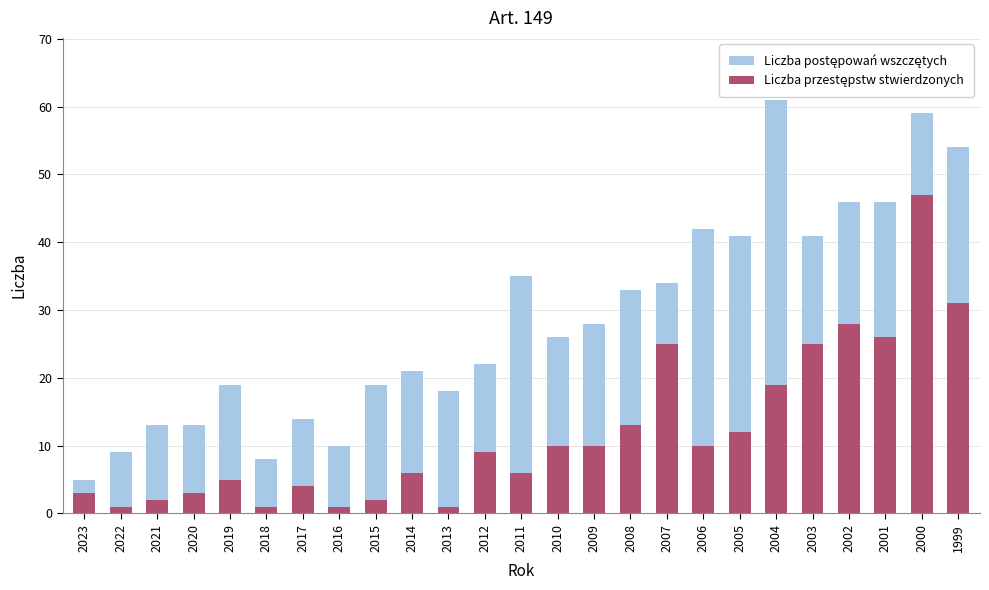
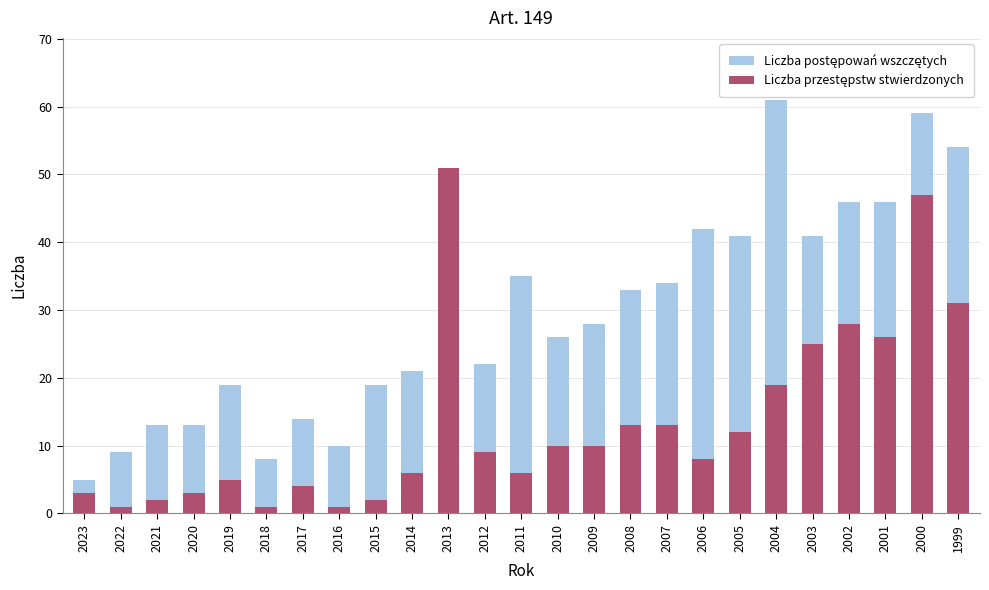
  {
    "Liczba postępowań wszczętych": {
      "2023": 5,
      "2022": 9,
      "2021": 13,
      "2020": 13,
      "2019": 19,
      "2018": 8,
      "2017": 14,
      "2016": 10,
      "2015": 19,
      "2014": 21,
      "2012": 22,
      "2011": 35,
      "2010": 26,
      "2009": 28,
      "2008": 33,
      "2007": 34,
      "2006": 42,
      "2005": 41,
      "2004": 61,
      "2003": 41,
      "2002": 46,
      "2001": 46,
      "2000": 59,
      "1999": 54
    },
    "Liczba przestępstw stwierdzonych": {
-     "2013": 1,
-     "2007": 25,
-     "2006": 10
+     "2013": 51,
+     "2007": 13,
+     "2006": 8
    }
  }
